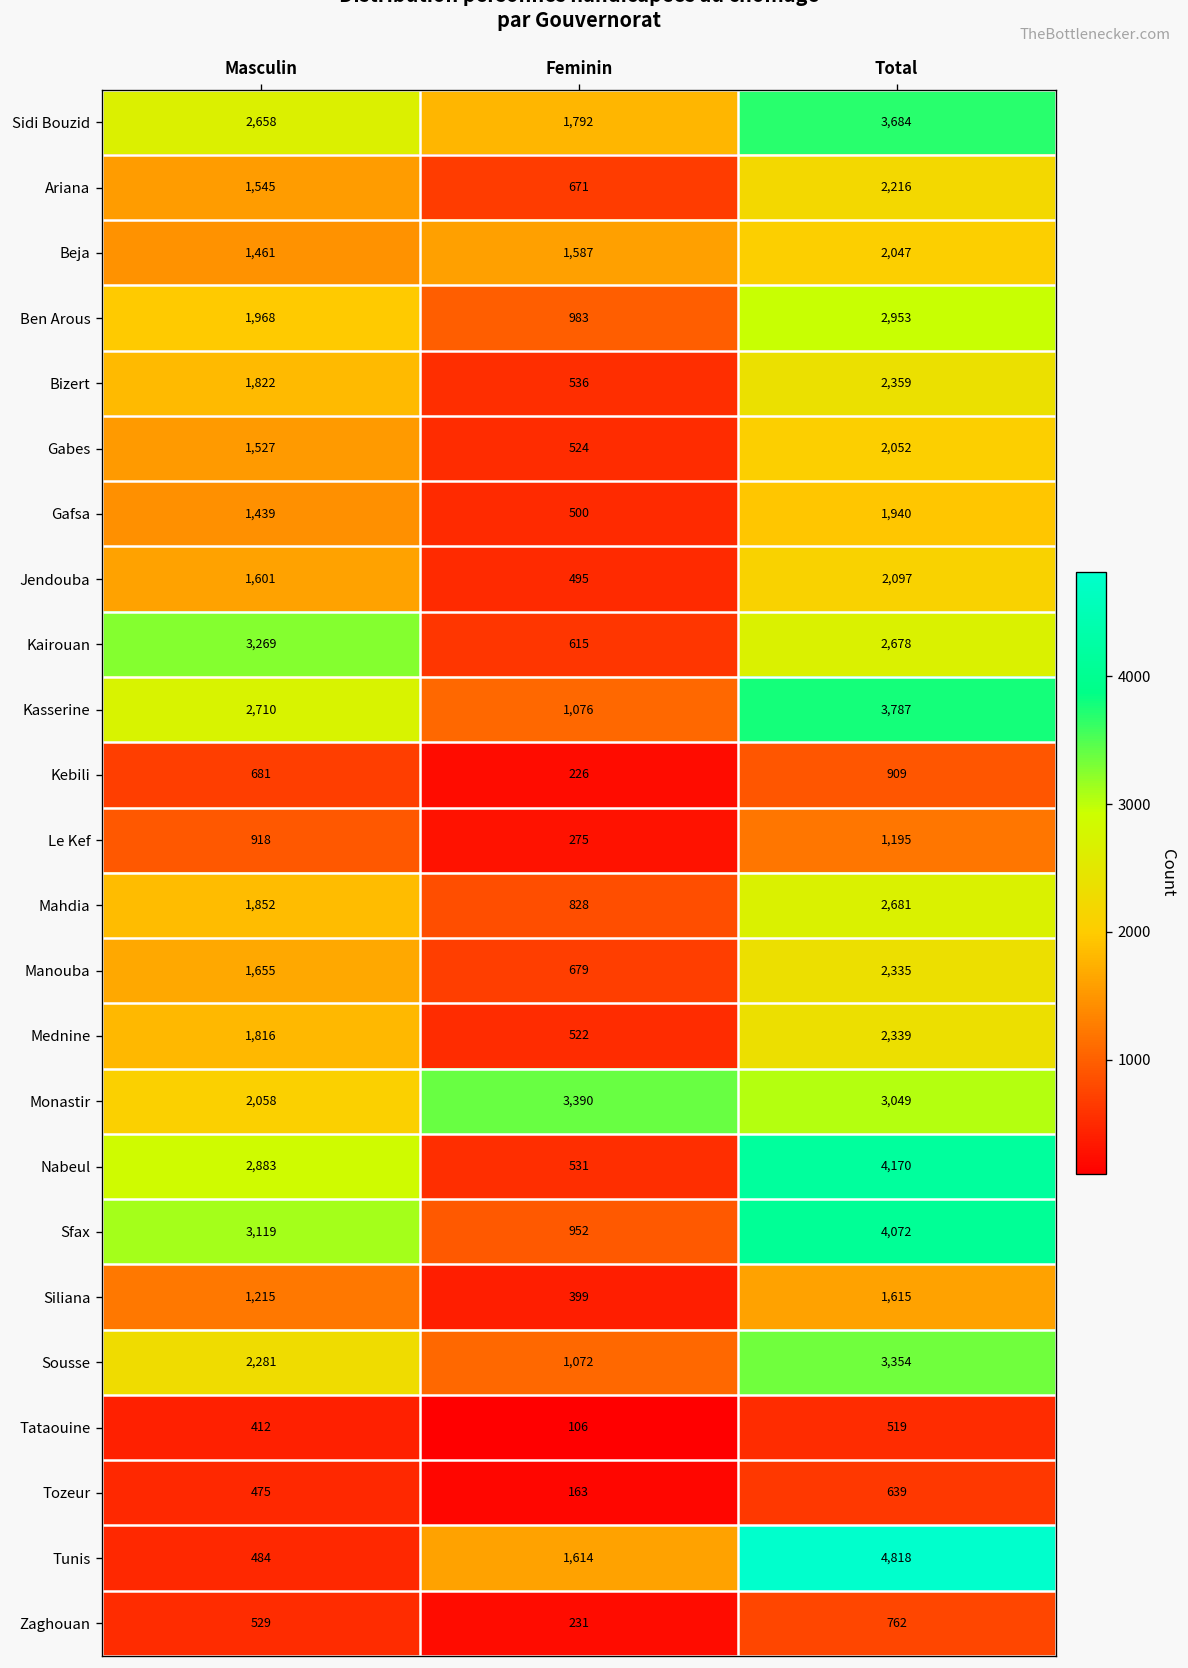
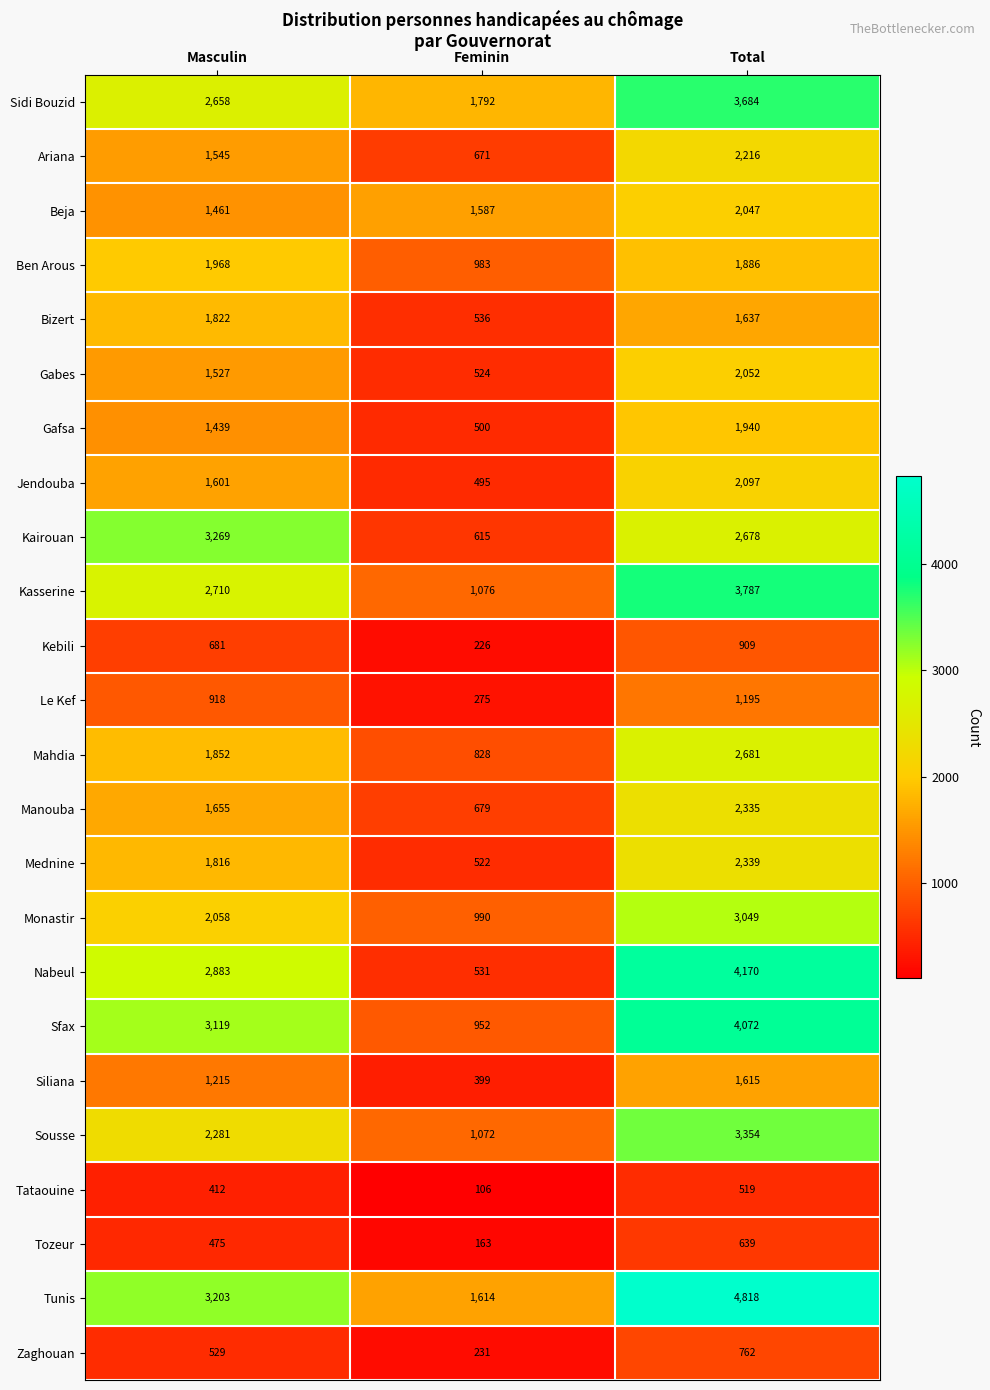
  {
    "Sidi Bouzid": {
      "Masculin": "2,658",
      "Feminin": "1,792",
      "Total": "3,684"
    },
    "Ariana": {
      "Masculin": "1,545",
      "Feminin": "671",
      "Total": "2,216"
    },
    "Beja": {
      "Masculin": "1,461",
      "Feminin": "1,587",
      "Total": "2,047"
    },
    "Ben Arous": {
      "Masculin": "1,968",
      "Feminin": "983",
-     "Total": "2,953"
+     "Total": "1,886"
    },
    "Bizert": {
      "Masculin": "1,822",
      "Feminin": "536",
-     "Total": "2,359"
+     "Total": "1,637"
    },
    "Gabes": {
      "Masculin": "1,527",
      "Feminin": "524",
      "Total": "2,052"
    },
    "Gafsa": {
      "Masculin": "1,439",
      "Feminin": "500",
      "Total": "1,940"
    },
    "Jendouba": {
      "Masculin": "1,601",
      "Feminin": "495",
      "Total": "2,097"
    },
    "Kairouan": {
      "Masculin": "3,269",
      "Feminin": "615",
      "Total": "2,678"
    },
    "Kasserine": {
      "Masculin": "2,710",
      "Feminin": "1,076",
      "Total": "3,787"
    },
    "Kebili": {
      "Masculin": "681",
      "Feminin": "226",
      "Total": "909"
    },
    "Le Kef": {
      "Masculin": "918",
      "Feminin": "275",
      "Total": "1,195"
    },
    "Mahdia": {
      "Masculin": "1,852",
      "Feminin": "828",
      "Total": "2,681"
    },
    "Manouba": {
      "Masculin": "1,655",
      "Feminin": "679",
      "Total": "2,335"
    },
    "Mednine": {
      "Masculin": "1,816",
      "Feminin": "522",
      "Total": "2,339"
    },
    "Monastir": {
      "Masculin": "2,058",
-     "Feminin": "3,390",
+     "Feminin": "990",
      "Total": "3,049"
    },
    "Nabeul": {
      "Masculin": "2,883",
      "Feminin": "531",
      "Total": "4,170"
    },
    "Sfax": {
      "Masculin": "3,119",
      "Feminin": "952",
      "Total": "4,072"
    },
    "Siliana": {
      "Masculin": "1,215",
      "Feminin": "399",
      "Total": "1,615"
    },
    "Sousse": {
      "Masculin": "2,281",
      "Feminin": "1,072",
      "Total": "3,354"
    },
    "Tataouine": {
      "Masculin": "412",
      "Feminin": "106",
      "Total": "519"
    },
    "Tozeur": {
      "Masculin": "475",
      "Feminin": "163",
      "Total": "639"
    },
    "Tunis": {
-     "Masculin": "484",
+     "Masculin": "3,203",
      "Feminin": "1,614",
      "Total": "4,818"
    },
    "Zaghouan": {
      "Masculin": "529",
      "Feminin": "231",
      "Total": "762"
    }
  }
